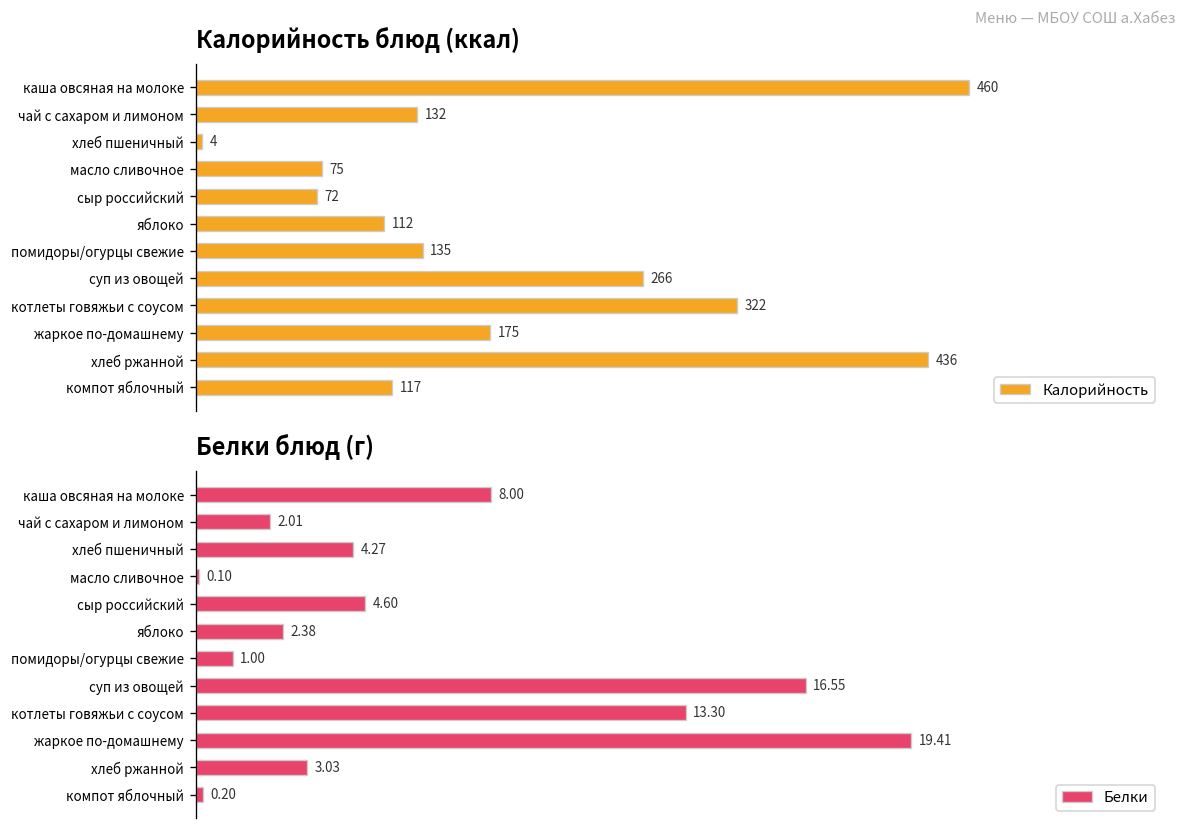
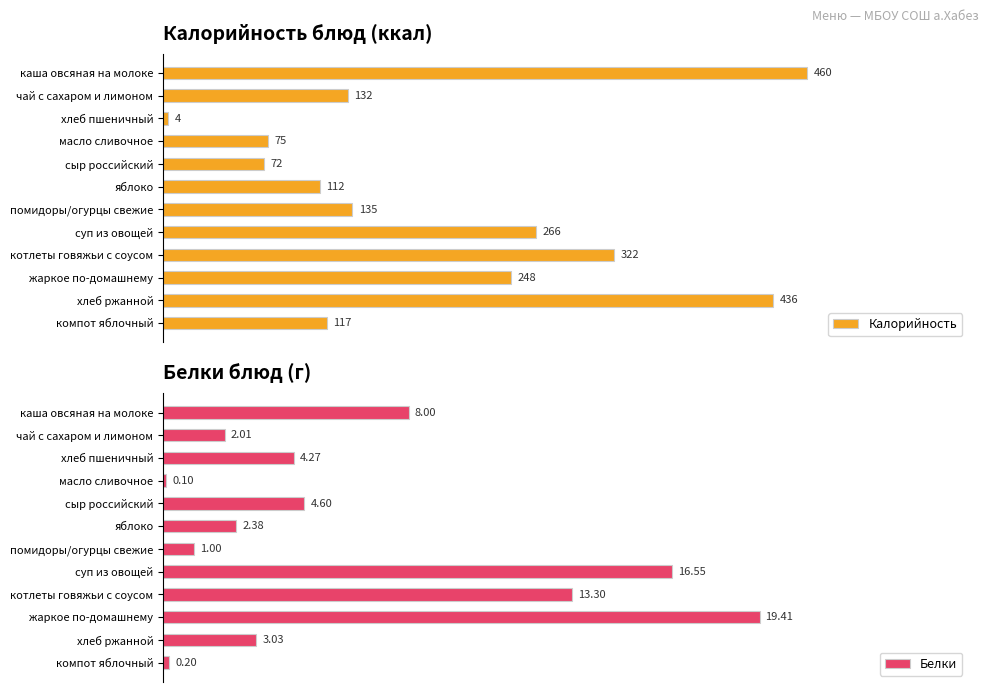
  {
    "Калорийность блюд (ккал)": {
      "каша овсяная на молоке": 460,
      "чай с сахаром и лимоном": 132,
      "хлеб пшеничный": 4,
      "масло сливочное": 75,
      "сыр российский": 72,
      "яблоко": 112,
      "помидоры/огурцы свежие": 135,
      "суп из овощей": 266,
      "котлеты говяжьи с соусом": 322,
-     "жаркое по-домашнему": 175,
+     "жаркое по-домашнему": 248,
      "хлеб ржанной": 436,
      "компот яблочный": 117
    },
    "Белки блюд (г)": {
      "каша овсяная на молоке": 8.00,
      "чай с сахаром и лимоном": 2.01,
      "хлеб пшеничный": 4.27,
      "масло сливочное": 0.10,
      "сыр российский": 4.60,
      "яблоко": 2.38,
      "помидоры/огурцы свежие": 1.00,
      "суп из овощей": 16.55,
      "котлеты говяжьи с соусом": 13.30,
      "жаркое по-домашнему": 19.41,
      "хлеб ржанной": 3.03,
      "компот яблочный": 0.20
    }
  }
